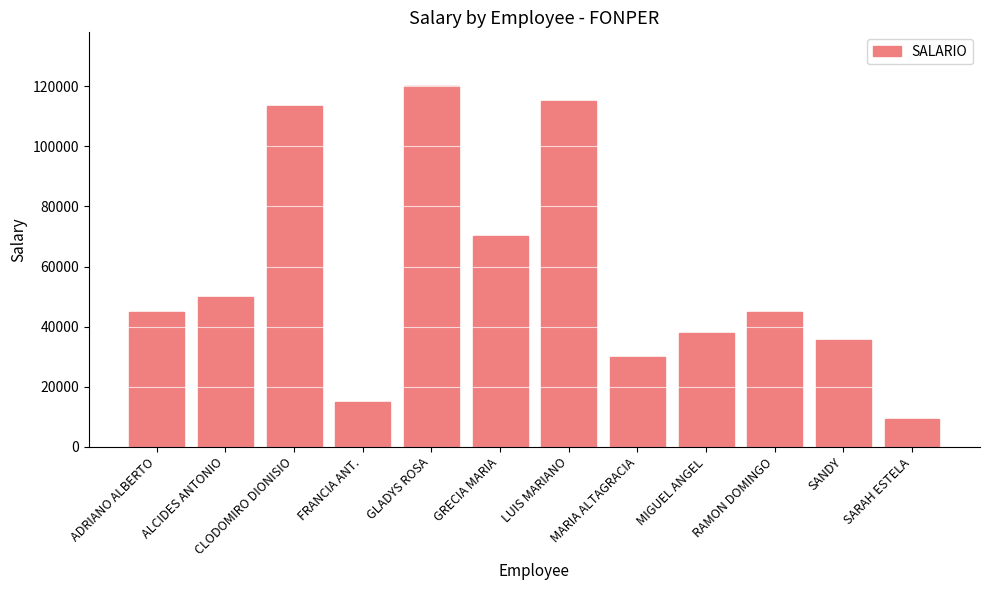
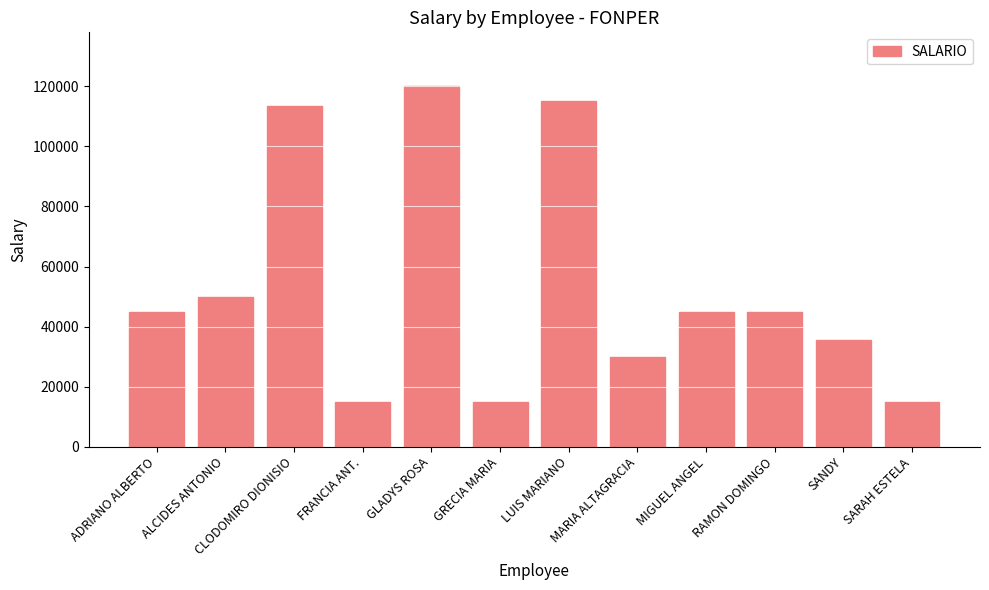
  {
    "ADRIANO ALBERTO": 45000,
    "ALCIDES ANTONIO": 50000,
    "CLODOMIRO DIONISIO": 113000,
    "FRANCIA ANT.": 15000,
    "GLADYS ROSA": 120000,
-   "GRECIA MARIA": 70000,
+   "GRECIA MARIA": 15000,
    "LUIS MARIANO": 115000,
    "MARIA ALTAGRACIA": 30000,
-   "MIGUEL ANGEL": 38000,
+   "MIGUEL ANGEL": 45000,
    "RAMON DOMINGO": 45000,
    "SANDY": 36000,
-   "SARAH ESTELA": 9000
+   "SARAH ESTELA": 15000
  }
